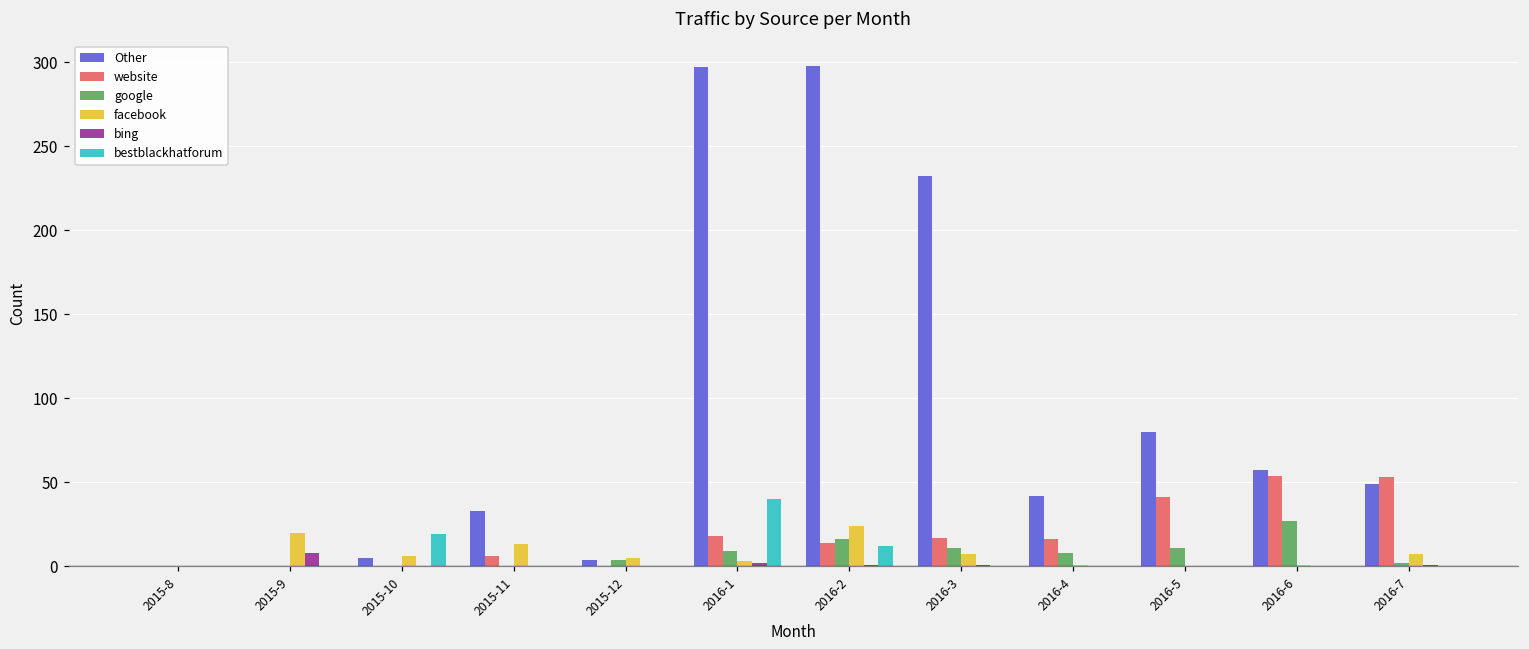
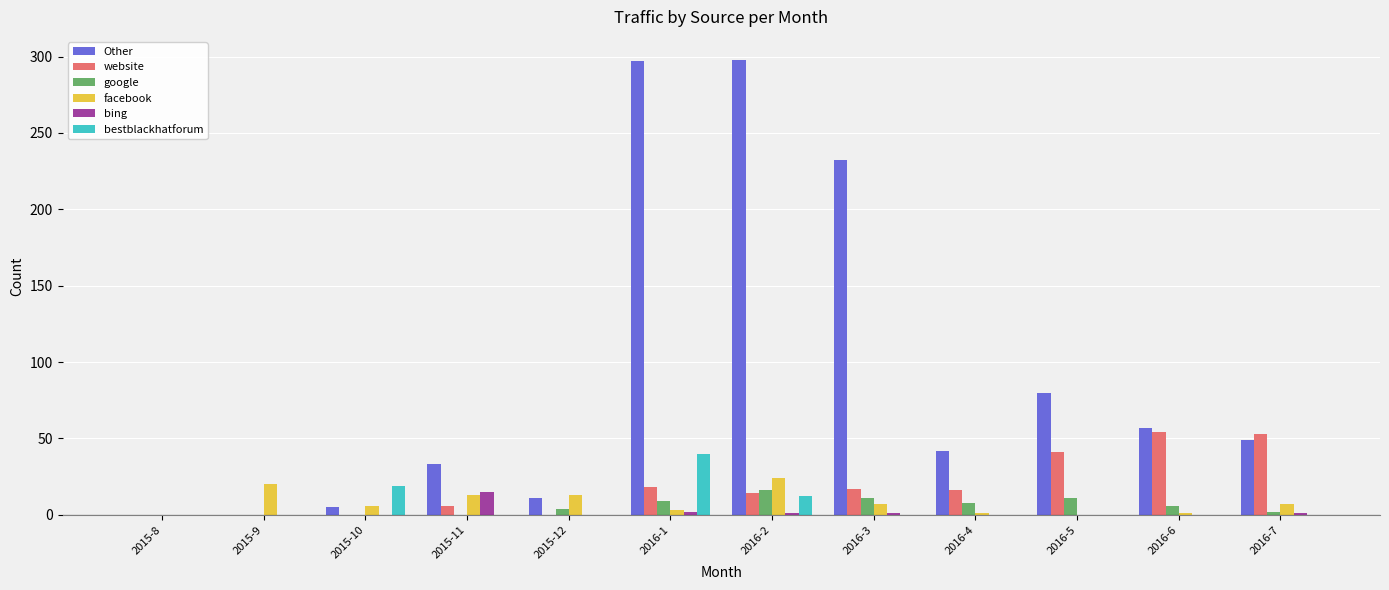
  {
    "Other": {
      "2015-8": 0,
      "2015-9": 0,
      "2015-10": 5,
      "2015-11": 33,
-     "2015-12": 4,
+     "2015-12": 11,
      "2016-1": 297,
      "2016-2": 298,
      "2016-3": 232,
      "2016-4": 42,
      "2016-5": 80,
      "2016-6": 57,
      "2016-7": 49
    },
    "website": {
      "2015-8": 0,
      "2015-9": 0,
      "2015-10": 0,
      "2015-11": 6,
      "2015-12": 0,
      "2016-1": 18,
      "2016-2": 14,
      "2016-3": 17,
      "2016-4": 16,
      "2016-5": 41,
      "2016-6": 54,
      "2016-7": 53
    },
    "google": {
      "2015-8": 0,
      "2015-9": 0,
      "2015-10": 0,
      "2015-11": 0,
      "2015-12": 4,
      "2016-1": 9,
      "2016-2": 16,
      "2016-3": 11,
      "2016-4": 8,
      "2016-5": 11,
-     "2016-6": 27,
+     "2016-6": 6,
      "2016-7": 2
    },
    "facebook": {
      "2015-8": 0,
      "2015-9": 20,
      "2015-10": 6,
      "2015-11": 13,
-     "2015-12": 5,
+     "2015-12": 13,
      "2016-1": 3,
      "2016-2": 24,
      "2016-3": 7,
      "2016-5": 0,
      "2016-7": 7
    },
    "bing": {
      "2015-8": 0,
-     "2015-9": 8,
+     "2015-9": 0,
      "2015-10": 0,
-     "2015-11": 0,
+     "2015-11": 15,
      "2015-12": 0,
      "2016-1": 2,
      "2016-4": 0,
      "2016-5": 0,
      "2016-6": 0
    },
    "bestblackhatforum": {
      "2015-8": 0,
      "2015-9": 0,
      "2015-10": 19,
      "2015-11": 0,
      "2015-12": 0,
      "2016-1": 40,
      "2016-2": 12,
      "2016-3": 0,
      "2016-4": 0,
      "2016-5": 0,
      "2016-6": 0,
      "2016-7": 0
    }
  }
